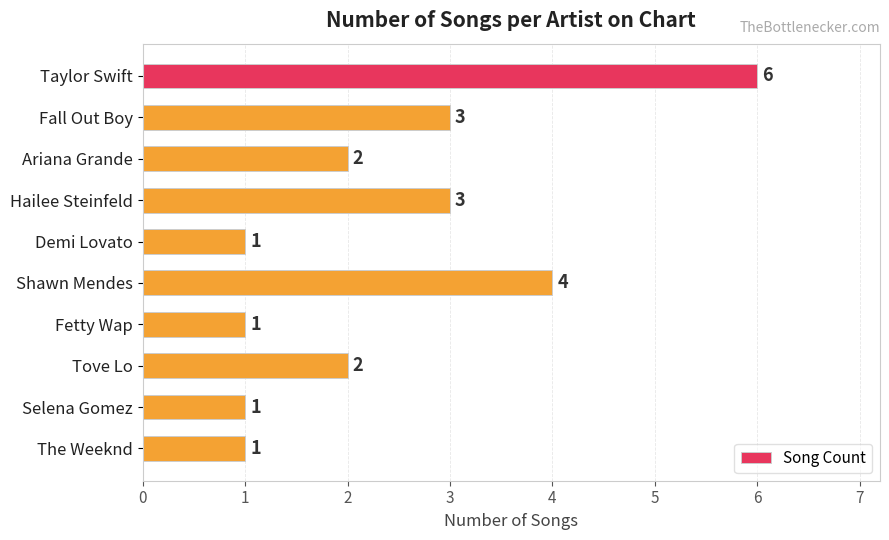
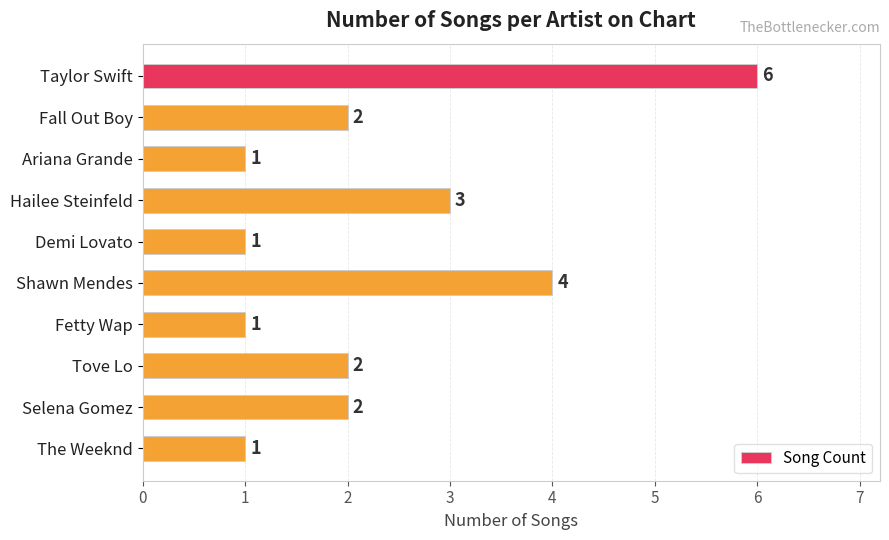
  {
    "Taylor Swift": 6,
-   "Fall Out Boy": 3,
-   "Ariana Grande": 2,
+   "Fall Out Boy": 2,
+   "Ariana Grande": 1,
    "Hailee Steinfeld": 3,
    "Demi Lovato": 1,
    "Shawn Mendes": 4,
    "Fetty Wap": 1,
    "Tove Lo": 2,
-   "Selena Gomez": 1,
+   "Selena Gomez": 2,
    "The Weeknd": 1
  }
